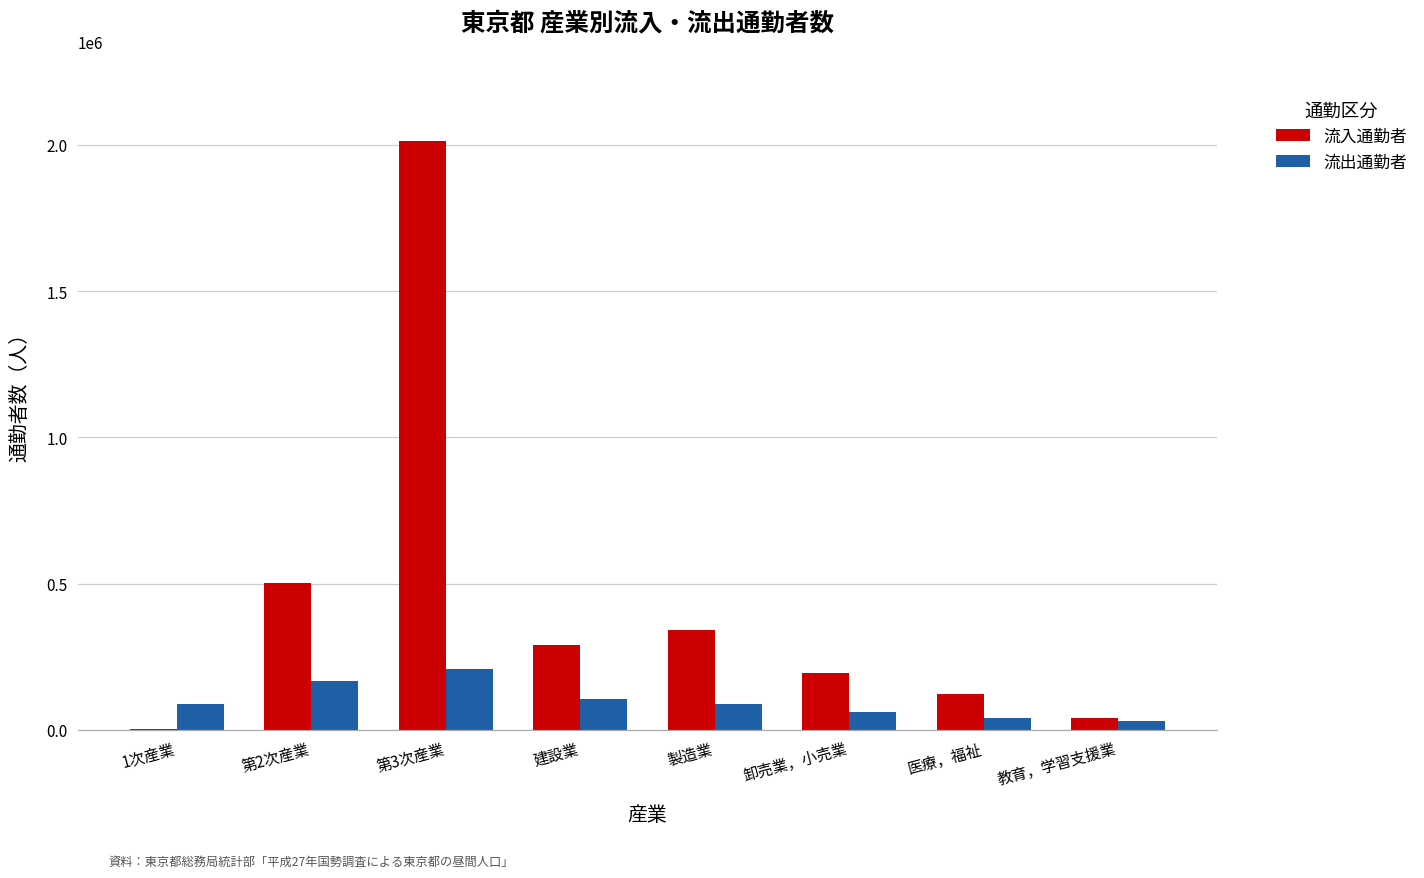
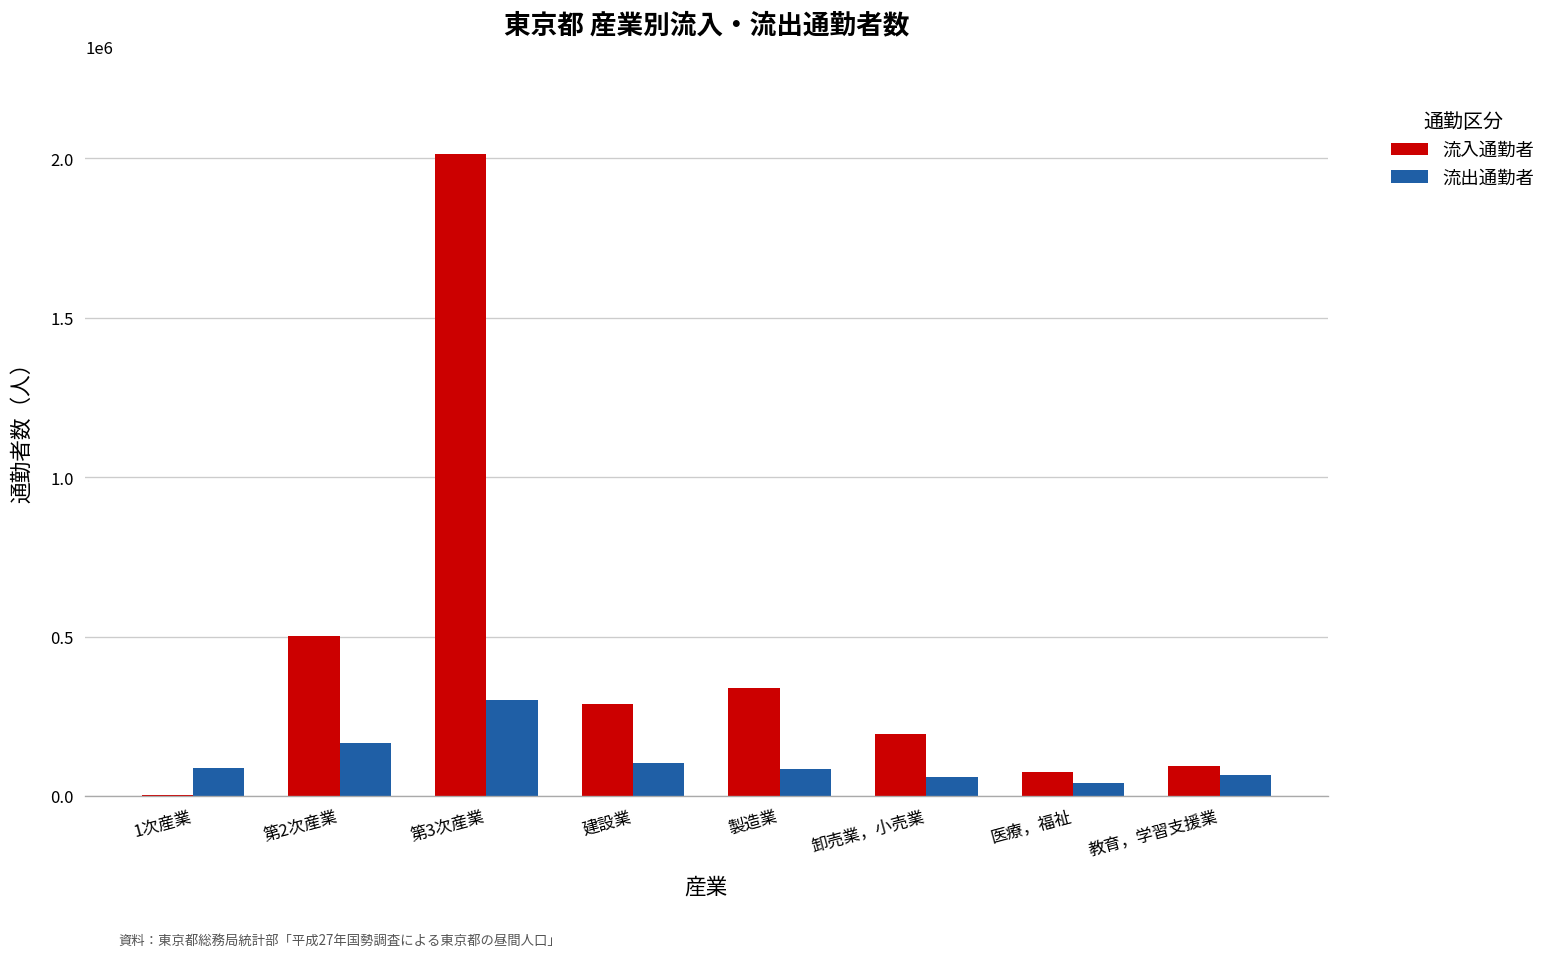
  {
    "流入通勤者": {
      "第2次産業": 500000,
      "第3次産業": 2010000,
      "建設業": 290000,
      "製造業": 340000,
      "卸売業，小売業": 190000,
-     "医療，福祉": 120000,
-     "教育，学習支援業": 40000
+     "医療，福祉": 70000,
+     "教育，学習支援業": 100000
    },
    "流出通勤者": {
      "1次産業": 90000,
      "第2次産業": 170000,
-     "第3次産業": 210000,
+     "第3次産業": 300000,
      "建設業": 100000,
      "製造業": 90000,
      "卸売業，小売業": 60000,
      "医療，福祉": 40000,
-     "教育，学習支援業": 30000
+     "教育，学習支援業": 70000
    }
  }
